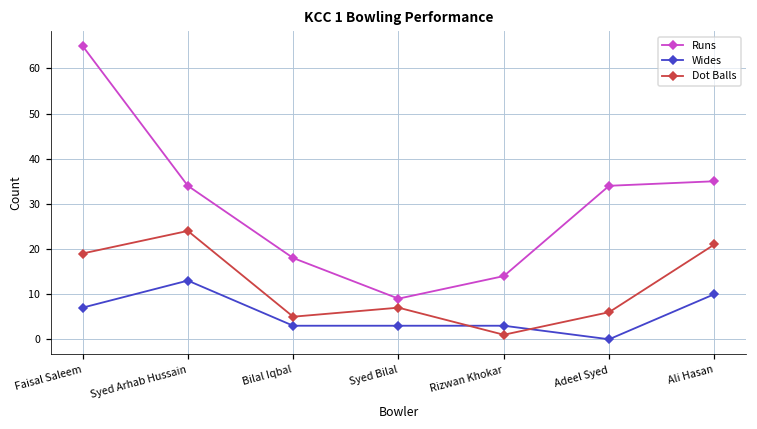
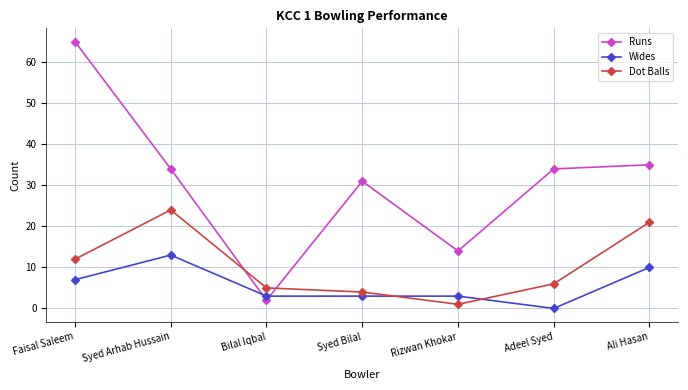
  {
    "Runs": {
      "Faisal Saleem": 65,
      "Syed Arhab Hussain": 34,
-     "Bilal Iqbal": 18,
-     "Syed Bilal": 9,
+     "Bilal Iqbal": 2,
+     "Syed Bilal": 31,
      "Rizwan Khokar": 14,
      "Adeel Syed": 34,
      "Ali Hasan": 35
    },
    "Wides": {
      "Faisal Saleem": 7,
      "Syed Arhab Hussain": 13,
      "Bilal Iqbal": 3,
      "Syed Bilal": 3,
      "Rizwan Khokar": 3,
      "Adeel Syed": 0,
      "Ali Hasan": 10
    },
    "Dot Balls": {
-     "Faisal Saleem": 19,
+     "Faisal Saleem": 12,
      "Syed Arhab Hussain": 24,
      "Bilal Iqbal": 5,
-     "Syed Bilal": 7,
+     "Syed Bilal": 4,
      "Rizwan Khokar": 1,
      "Adeel Syed": 6,
      "Ali Hasan": 21
    }
  }
